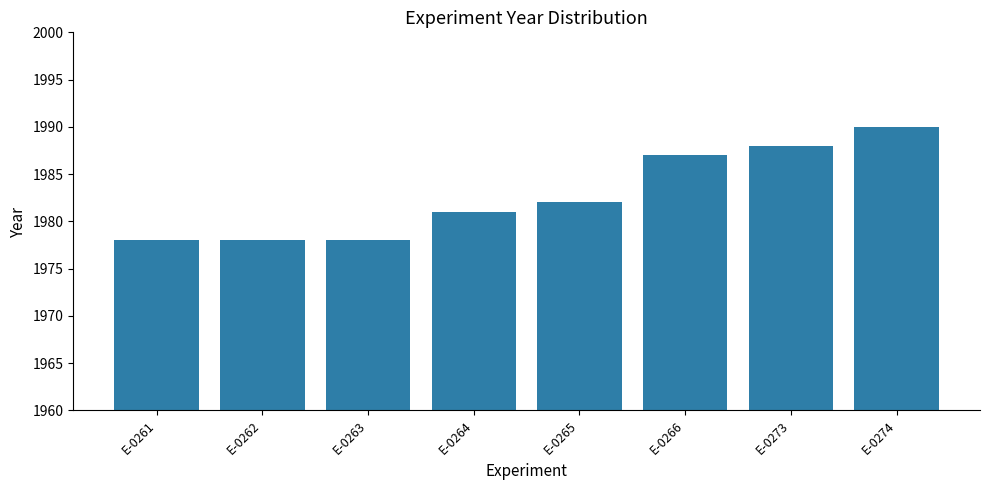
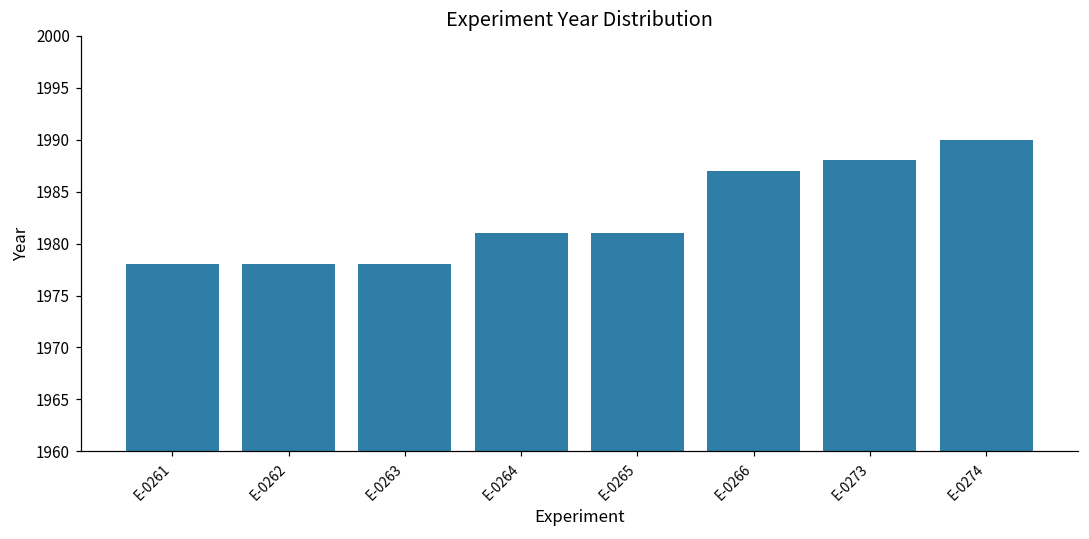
  {
    "E-0261": 1978,
    "E-0262": 1978,
    "E-0263": 1978,
    "E-0264": 1981,
-   "E-0265": 1982,
+   "E-0265": 1981,
    "E-0266": 1987,
    "E-0273": 1988,
    "E-0274": 1990
  }
